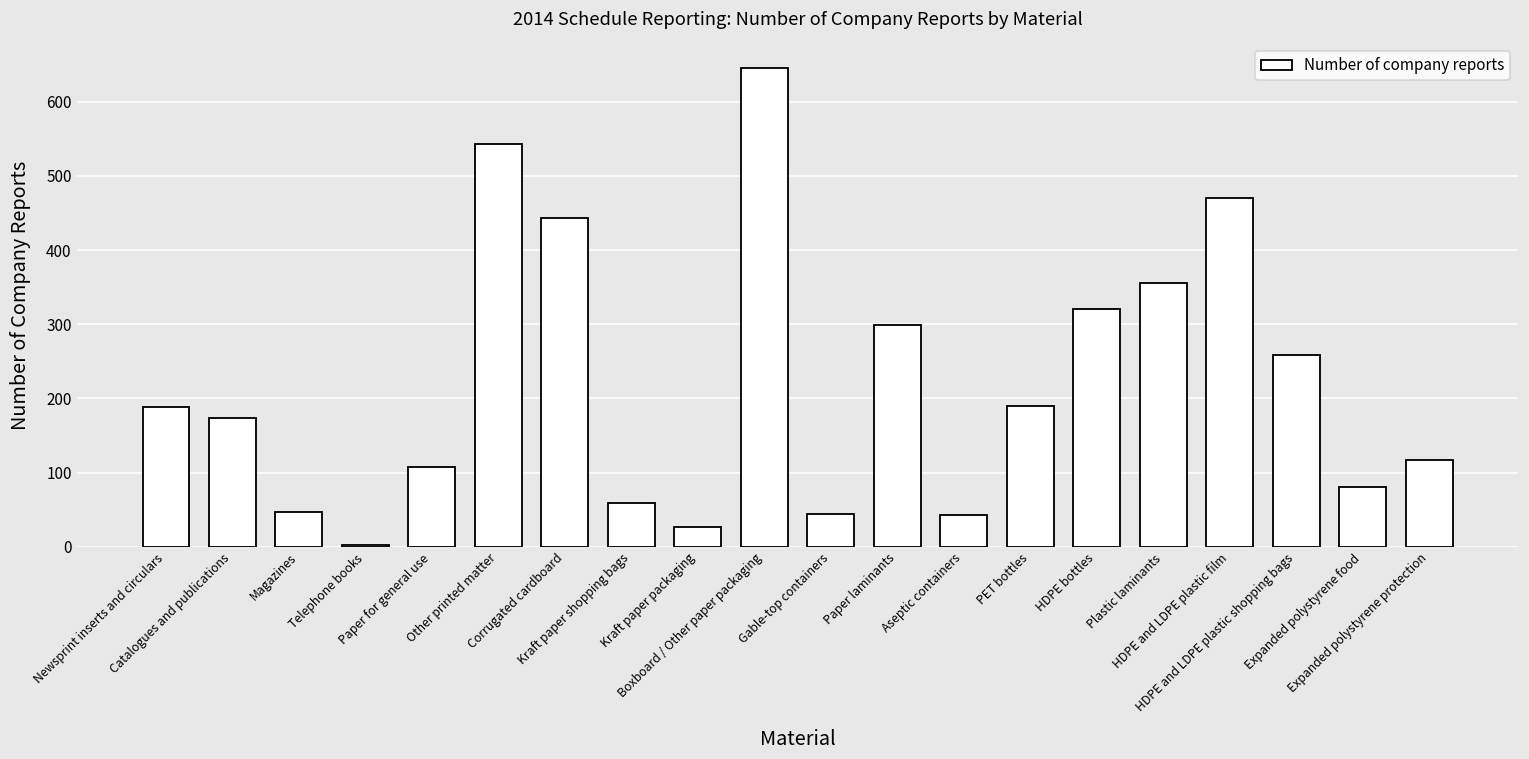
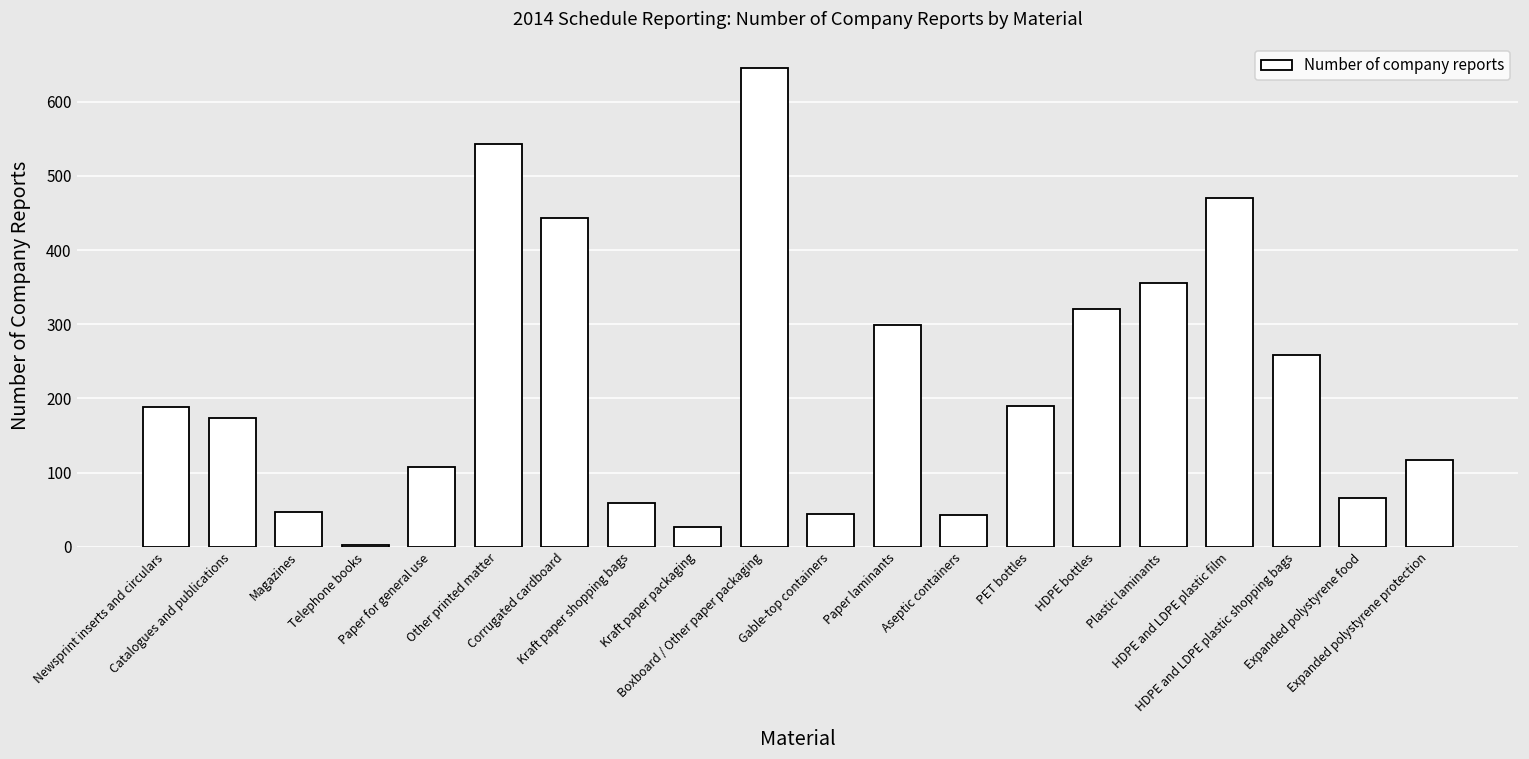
  {
    "Newsprint inserts and circulars": 190,
    "Catalogues and publications": 170,
    "Magazines": 50,
    "Paper for general use": 110,
    "Other printed matter": 540,
    "Corrugated cardboard": 440,
    "Kraft paper shopping bags": 60,
    "Kraft paper packaging": 30,
    "Boxboard / Other paper packaging": 650,
    "Gable-top containers": 40,
    "Paper laminants": 300,
    "Aseptic containers": 40,
    "PET bottles": 190,
    "HDPE bottles": 320,
    "Plastic laminants": 360,
    "HDPE and LDPE plastic film": 470,
    "HDPE and LDPE plastic shopping bags": 260,
-   "Expanded polystyrene food": 80,
+   "Expanded polystyrene food": 70,
    "Expanded polystyrene protection": 120
  }
